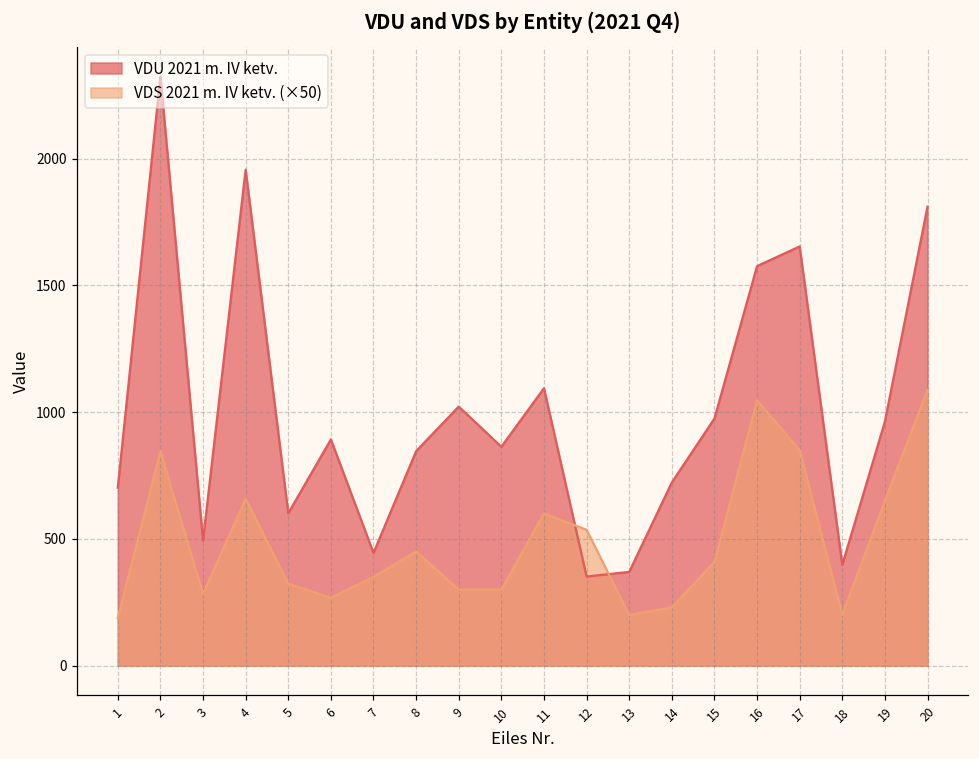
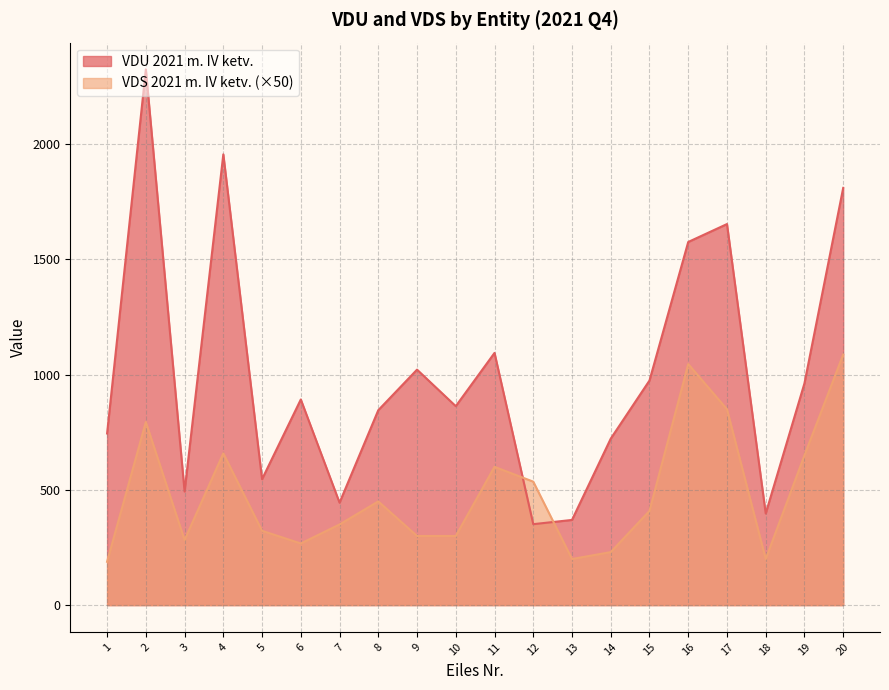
  {
    "VDU 2021 m. IV ketv.": {
-     "1": 700,
+     "1": 740,
      "3": 490,
      "4": 1960,
-     "5": 600,
+     "5": 550,
      "6": 890,
      "7": 440,
      "8": 850,
      "9": 1020,
      "10": 860,
      "11": 1090,
      "12": 350,
      "13": 370,
      "14": 720,
      "15": 970,
      "16": 1580,
      "17": 1650,
      "18": 400,
      "19": 960,
      "20": 1810
    },
    "VDS 2021 m. IV ketv. (×50)": {
      "1": 190,
-     "2": 850,
+     "2": 790,
      "3": 280,
      "4": 660,
      "5": 320,
      "6": 270,
      "7": 350,
      "8": 450,
      "9": 300,
      "10": 300,
      "11": 600,
      "12": 540,
      "13": 200,
      "14": 230,
      "15": 410,
      "16": 1050,
      "17": 850,
      "18": 200,
      "19": 650,
      "20": 1090
    }
  }
